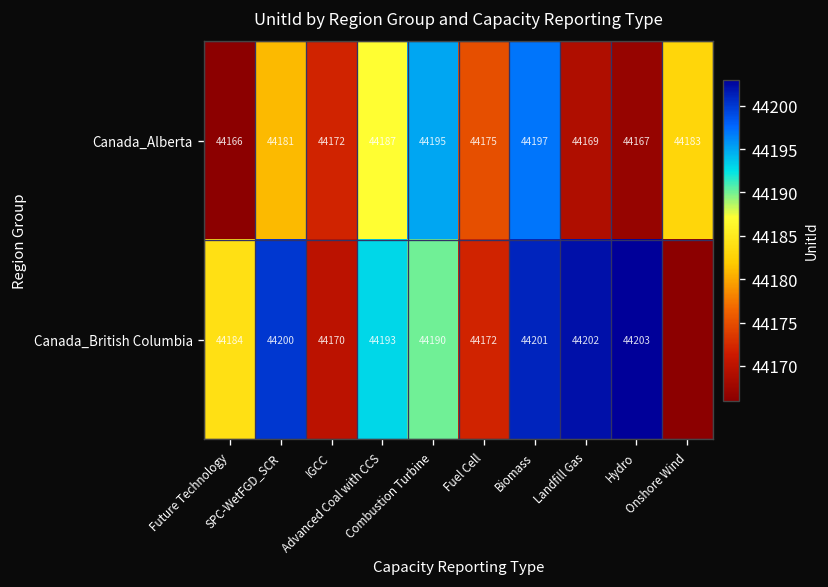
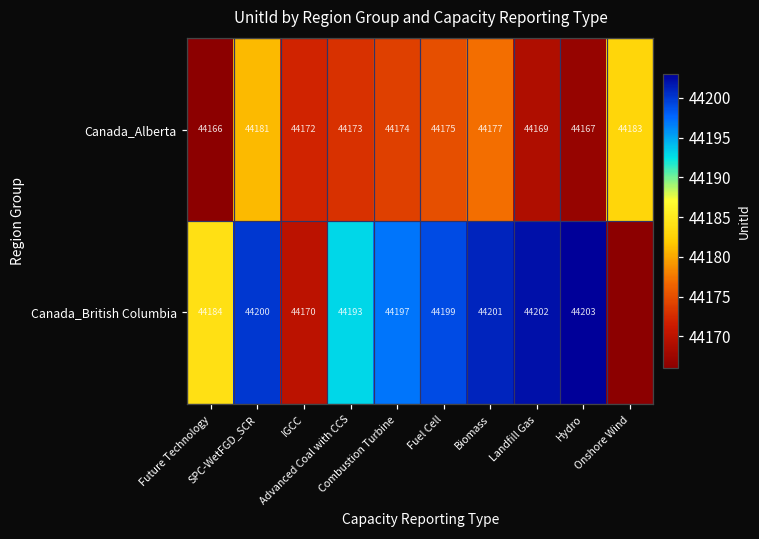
  {
    "Canada_Alberta": {
      "Future Technology": 44166,
      "SPC-WetFGD_SCR": 44181,
      "IGCC": 44172,
-     "Advanced Coal with CCS": 44187,
-     "Combustion Turbine": 44195,
+     "Advanced Coal with CCS": 44173,
+     "Combustion Turbine": 44174,
      "Fuel Cell": 44175,
-     "Biomass": 44197,
+     "Biomass": 44177,
      "Landfill Gas": 44169,
      "Hydro": 44167,
      "Onshore Wind": 44183
    },
    "Canada_British Columbia": {
      "Future Technology": 44184,
      "SPC-WetFGD_SCR": 44200,
      "IGCC": 44170,
      "Advanced Coal with CCS": 44193,
-     "Combustion Turbine": 44190,
-     "Fuel Cell": 44172,
+     "Combustion Turbine": 44197,
+     "Fuel Cell": 44199,
      "Biomass": 44201,
      "Landfill Gas": 44202,
      "Hydro": 44203
    }
  }
